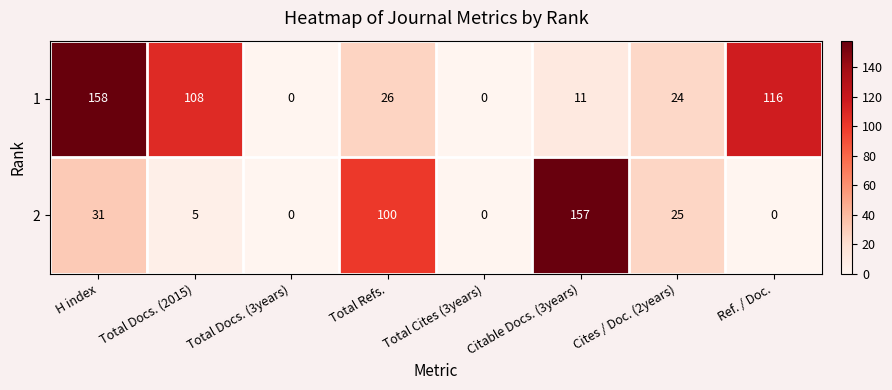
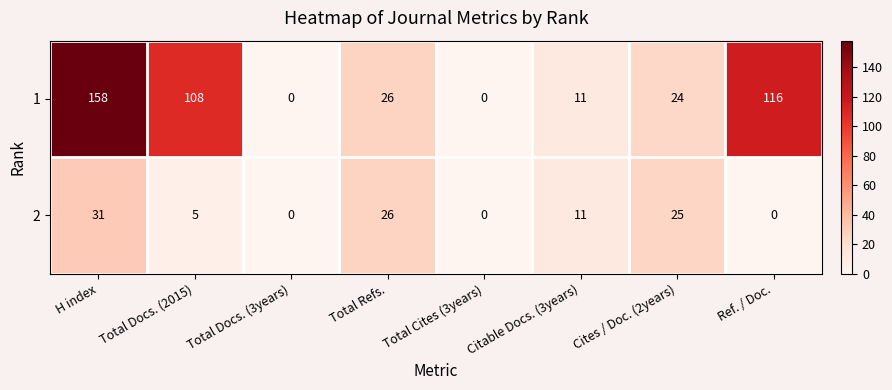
  {
    "1": {
      "H index": 158,
      "Total Docs. (2015)": 108,
      "Total Docs. (3years)": 0,
      "Total Refs.": 26,
      "Total Cites (3years)": 0,
      "Citable Docs. (3years)": 11,
      "Cites / Doc. (2years)": 24,
      "Ref. / Doc.": 116
    },
    "2": {
      "H index": 31,
      "Total Docs. (2015)": 5,
      "Total Docs. (3years)": 0,
-     "Total Refs.": 100,
+     "Total Refs.": 26,
      "Total Cites (3years)": 0,
-     "Citable Docs. (3years)": 157,
+     "Citable Docs. (3years)": 11,
      "Cites / Doc. (2years)": 25,
      "Ref. / Doc.": 0
    }
  }
